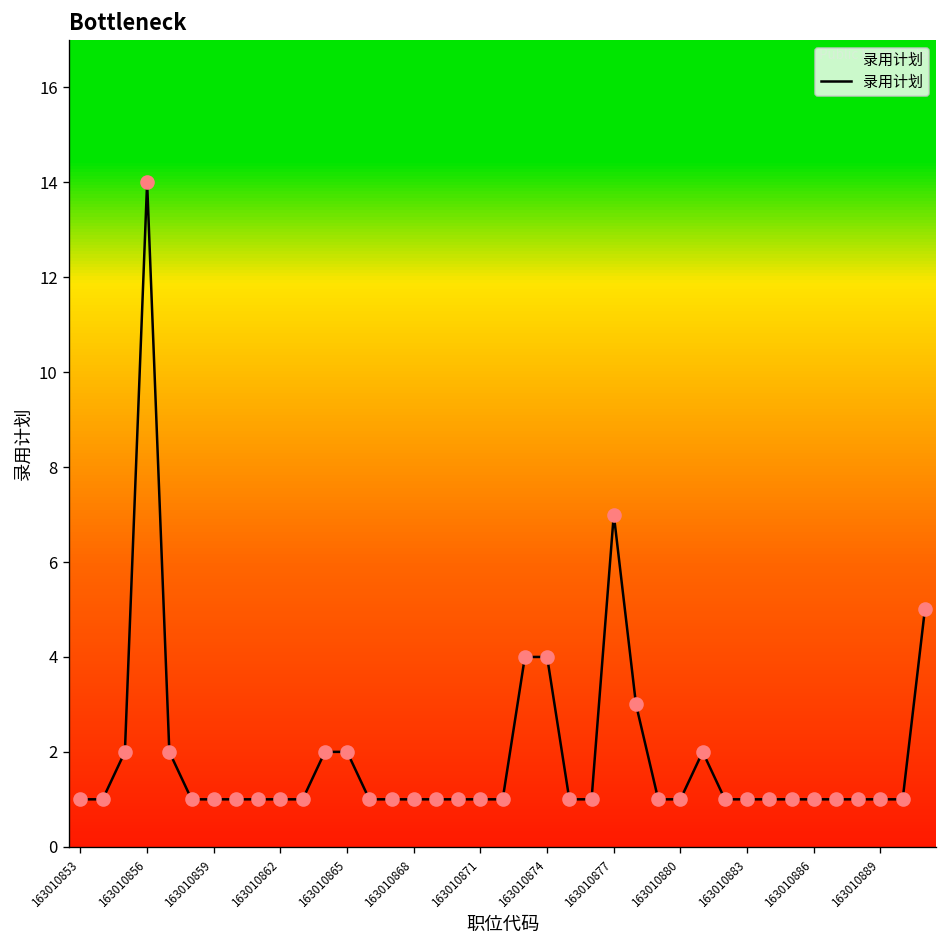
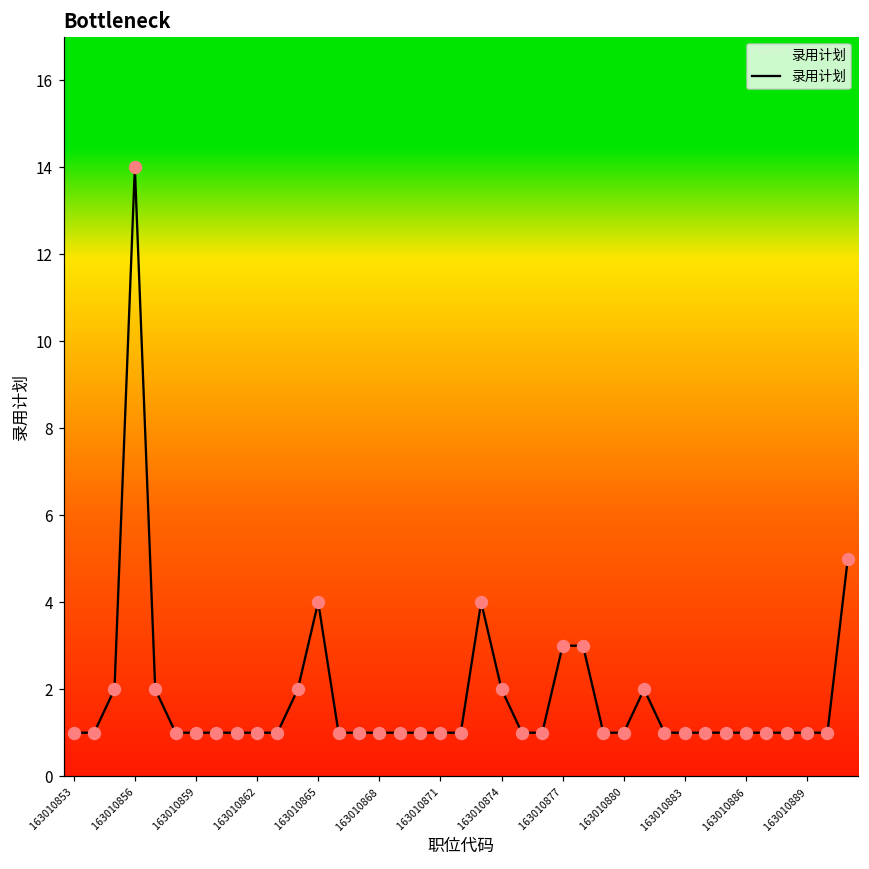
  {
    "163010853": 1,
    "163010856": 14,
    "163010859": 1,
    "163010862": 1,
-   "163010865": 2,
+   "163010865": 4,
    "163010868": 1,
    "163010871": 1,
-   "163010874": 4,
-   "163010877": 7,
+   "163010874": 2,
+   "163010877": 3,
    "163010880": 1,
    "163010883": 1,
    "163010886": 1,
    "163010889": 1
  }
